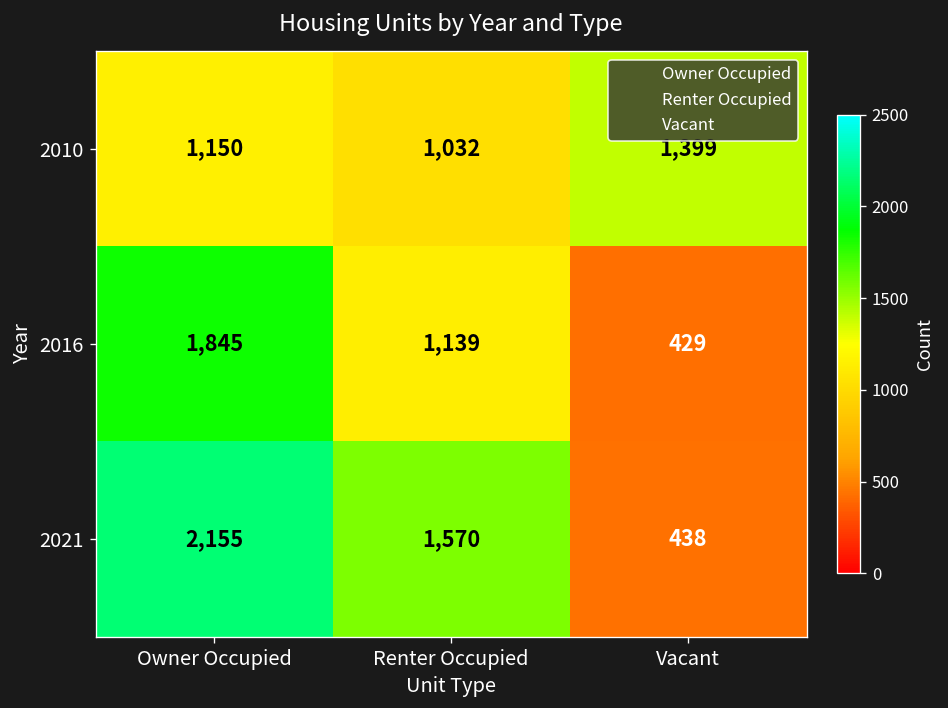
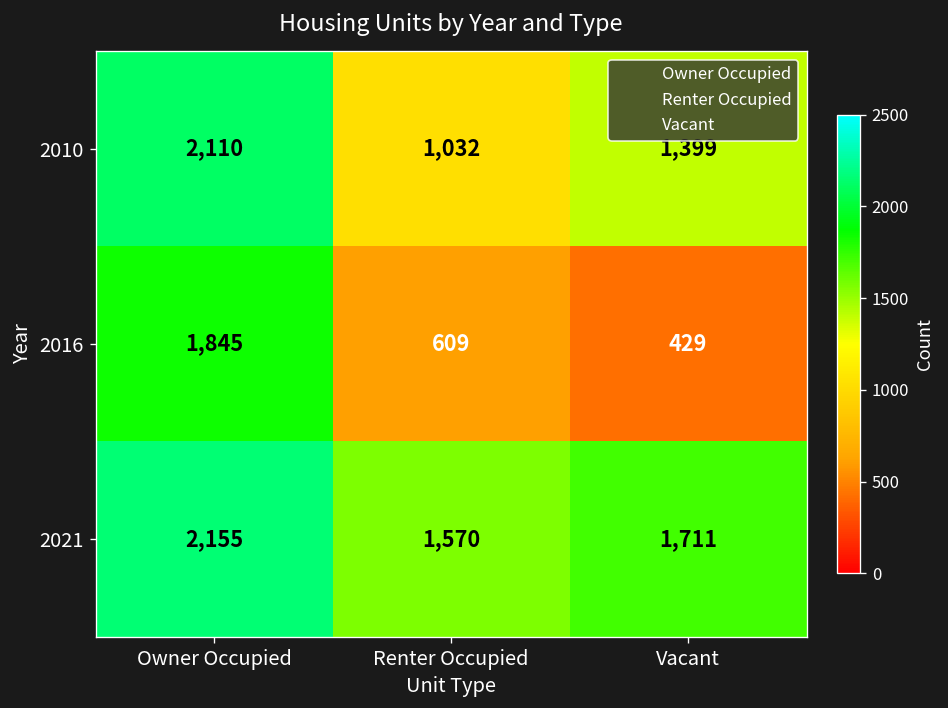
  {
    "2010": {
-     "Owner Occupied": "1,150",
+     "Owner Occupied": "2,110",
      "Renter Occupied": "1,032"
    },
    "2016": {
      "Owner Occupied": "1,845",
-     "Renter Occupied": "1,139",
+     "Renter Occupied": "609",
      "Vacant": "429"
    },
    "2021": {
      "Owner Occupied": "2,155",
      "Renter Occupied": "1,570",
-     "Vacant": "438"
+     "Vacant": "1,711"
    }
  }
